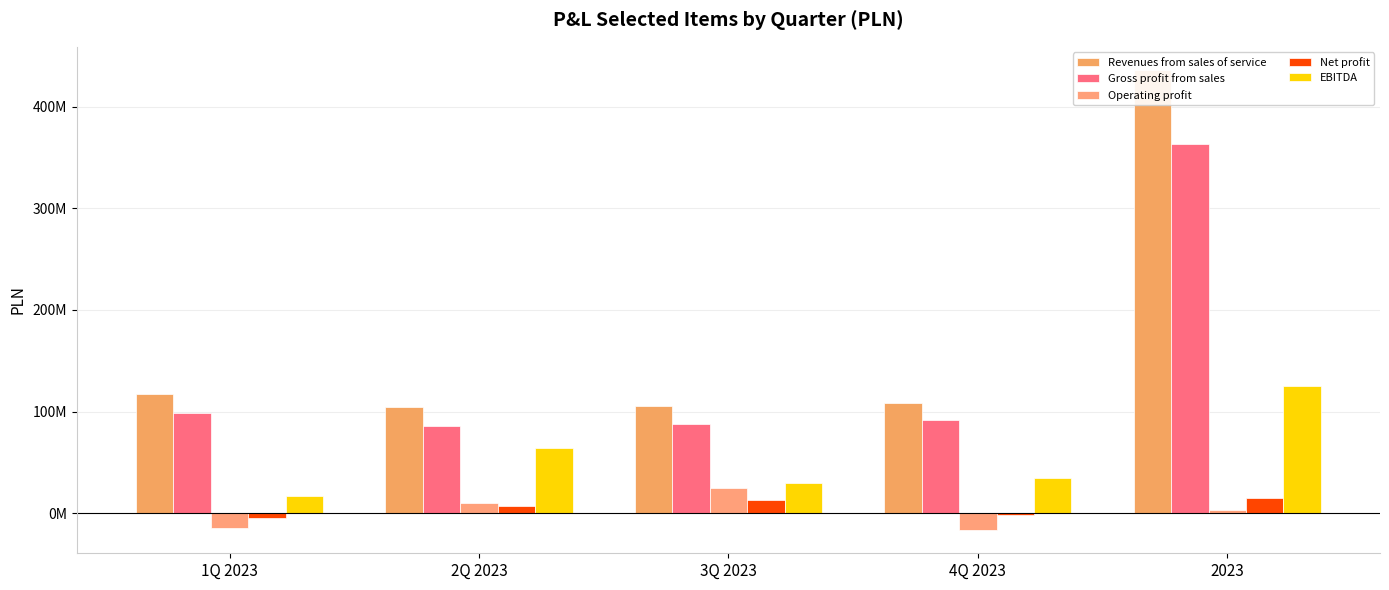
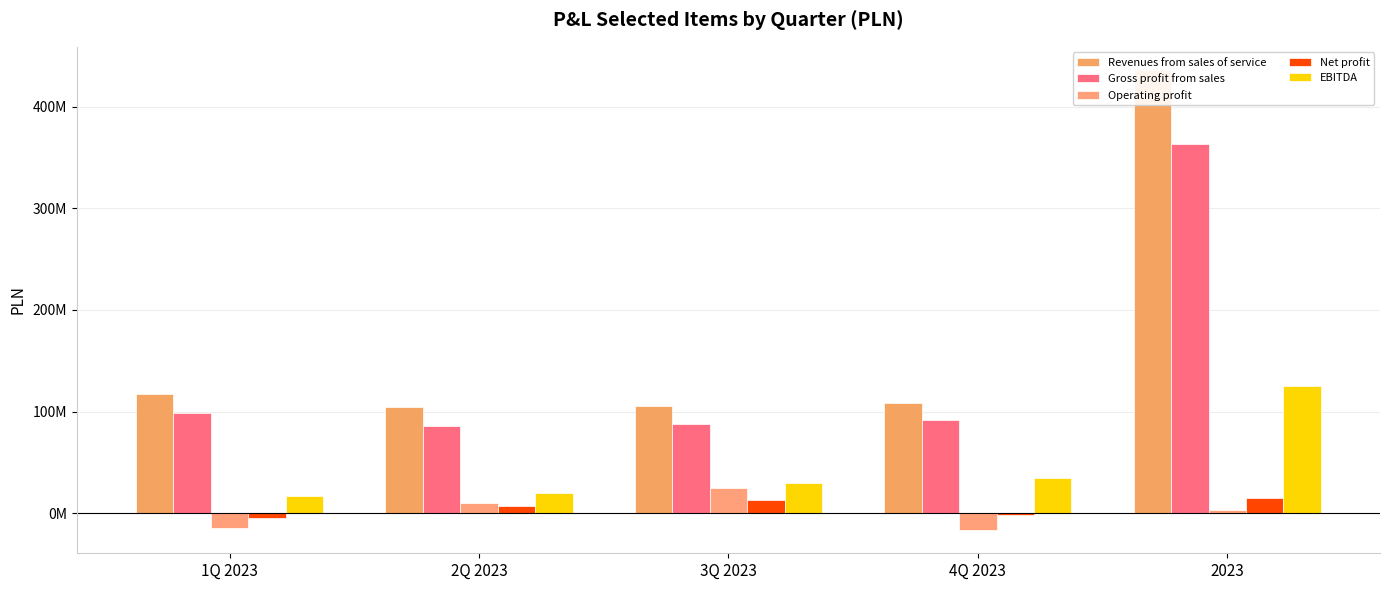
  {
    "Net profit": {
      "1Q 2023": -5000000,
      "2Q 2023": 8000000,
      "3Q 2023": 13000000,
      "2023": 15000000
    },
    "EBITDA": {
      "1Q 2023": 17000000,
-     "2Q 2023": 64000000,
+     "2Q 2023": 20000000,
      "3Q 2023": 30000000,
      "4Q 2023": 35000000,
      "2023": 125000000
    }
  }
